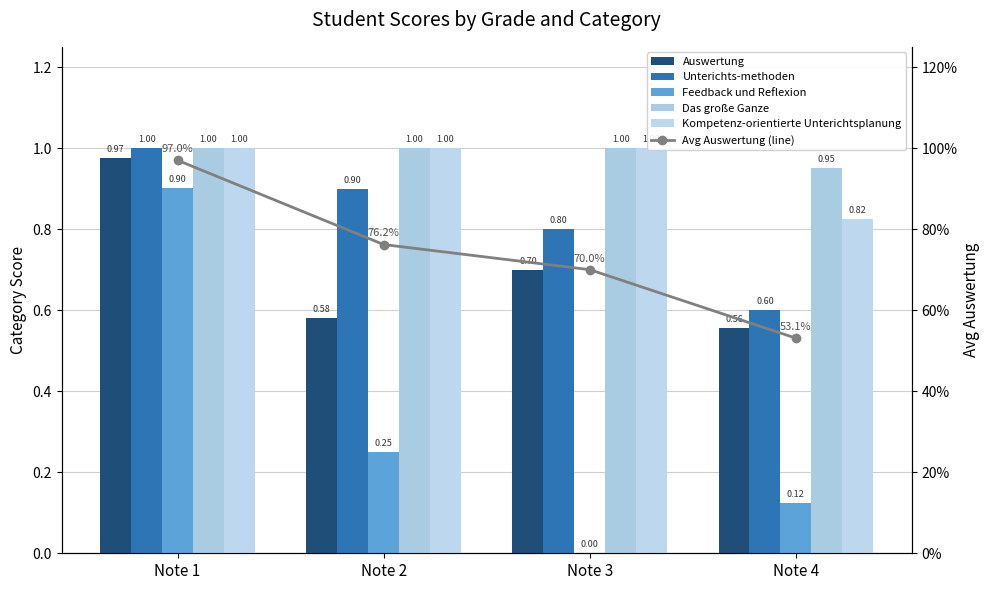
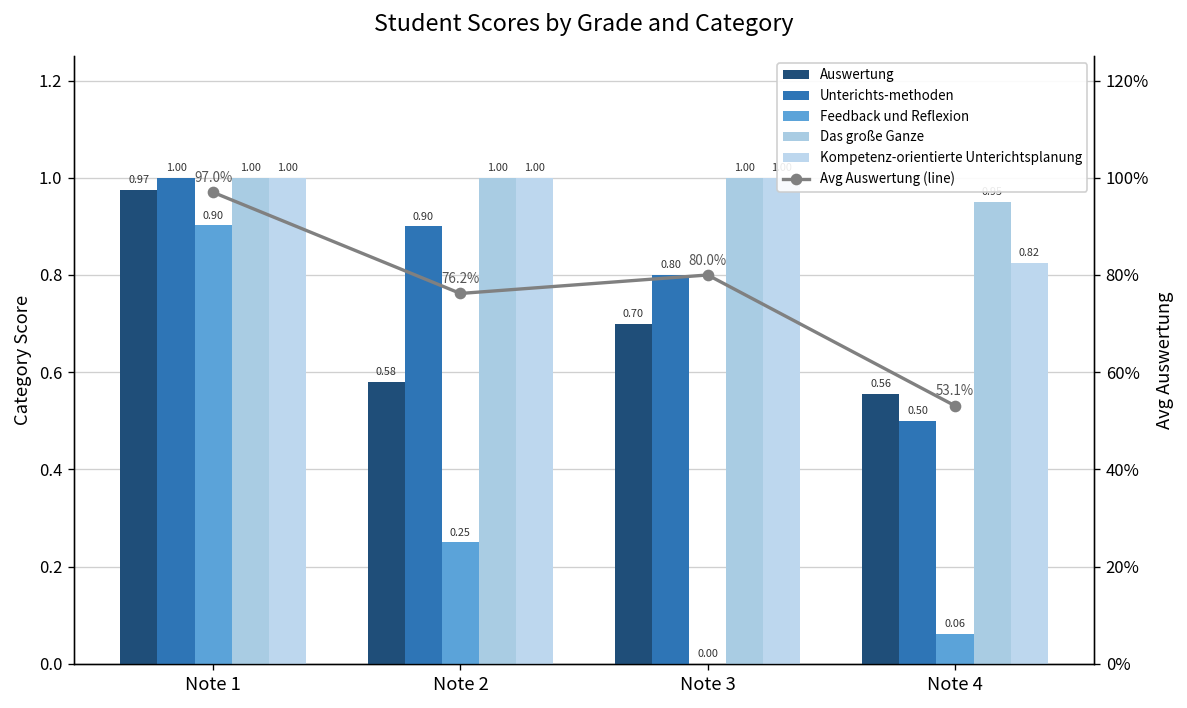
  {
    "Auswertung": {
      "Note 1": "0.97",
      "Note 2": "0.58",
      "Note 3": "0.70",
      "Note 4": "0.56"
    },
    "Unterichts-methoden": {
      "Note 1": "1.00",
      "Note 2": "0.90",
      "Note 3": "0.80",
-     "Note 4": "0.60"
+     "Note 4": "0.50"
    },
    "Feedback und Reflexion": {
      "Note 1": "0.90",
      "Note 2": "0.25",
      "Note 3": "0.00",
-     "Note 4": "0.12"
+     "Note 4": "0.06"
    },
    "Avg Auswertung (line)": {
      "Note 1": "97.0%",
      "Note 2": "76.2%",
-     "Note 3": "70.0%",
+     "Note 3": "80.0%",
      "Note 4": "53.1%"
    }
  }
